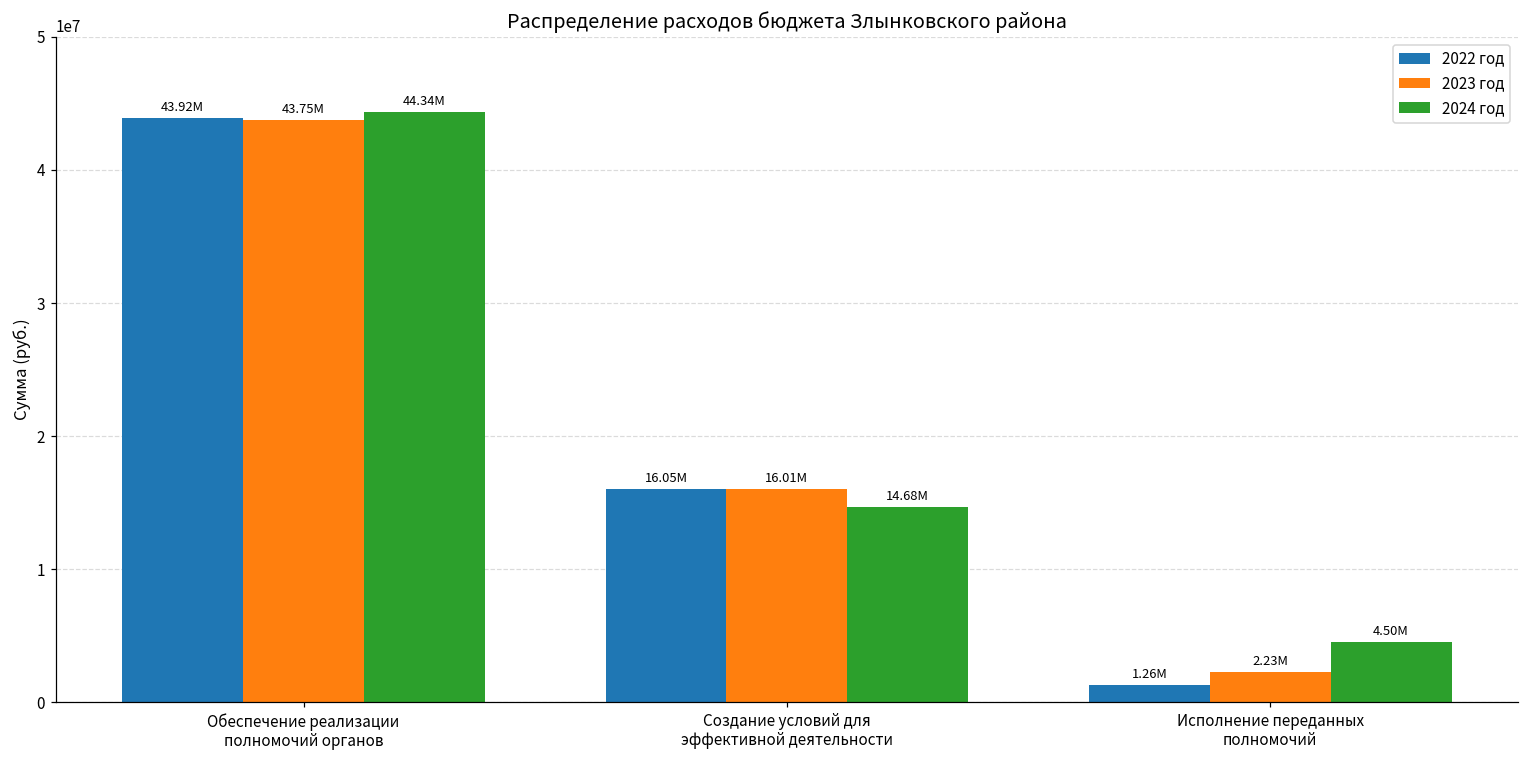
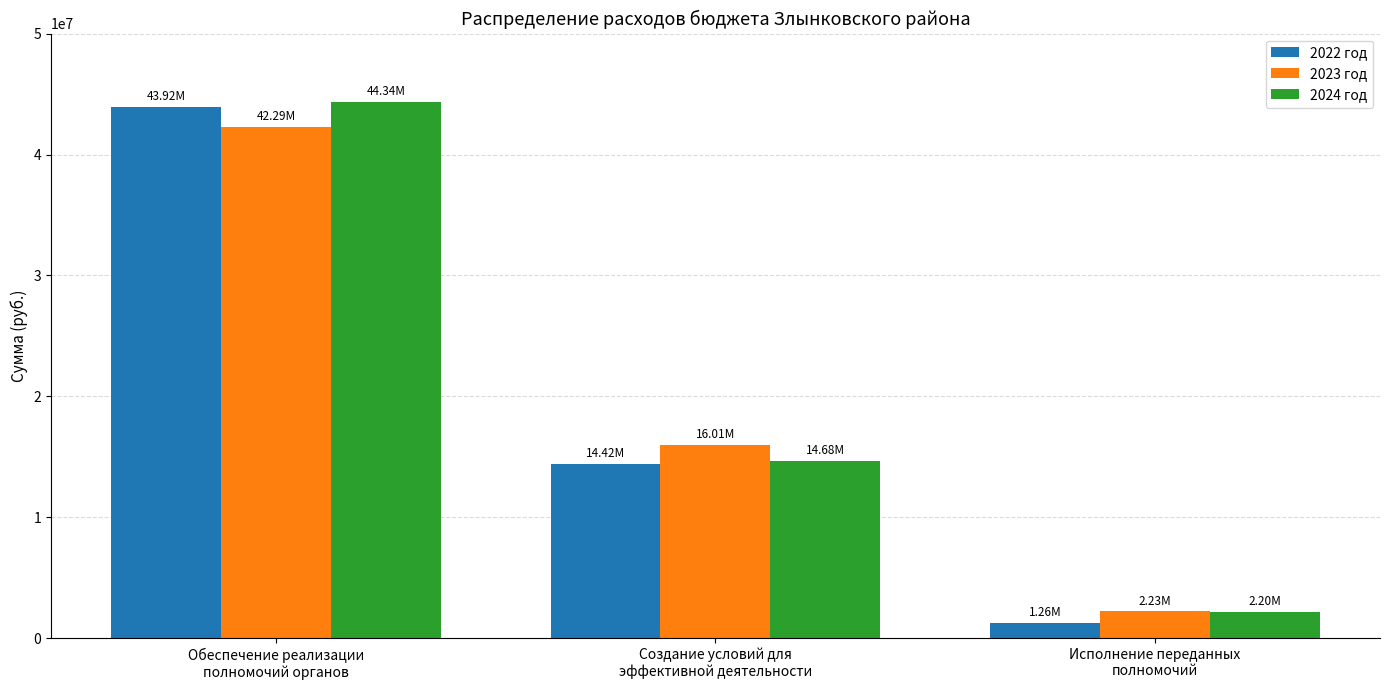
  {
    "2022 год": {
      "Обеспечение реализации полномочий органов": "43.92M",
-     "Создание условий для эффективной деятельности": "16.05M",
+     "Создание условий для эффективной деятельности": "14.42M",
      "Исполнение переданных полномочий": "1.26M"
    },
    "2023 год": {
-     "Обеспечение реализации полномочий органов": "43.75M",
+     "Обеспечение реализации полномочий органов": "42.29M",
      "Создание условий для эффективной деятельности": "16.01M",
      "Исполнение переданных полномочий": "2.23M"
    },
    "2024 год": {
      "Обеспечение реализации полномочий органов": "44.34M",
      "Создание условий для эффективной деятельности": "14.68M",
-     "Исполнение переданных полномочий": "4.50M"
+     "Исполнение переданных полномочий": "2.20M"
    }
  }
